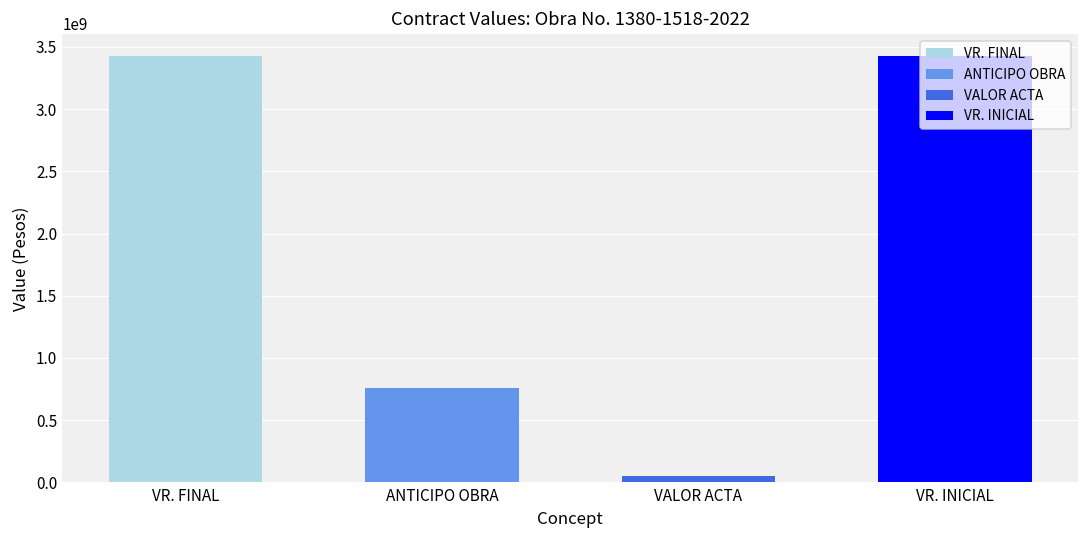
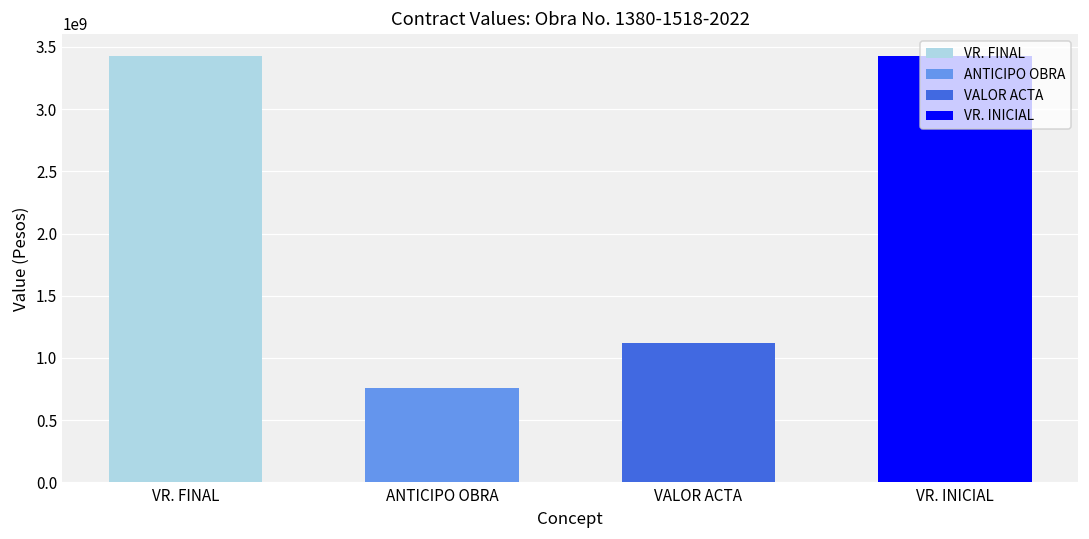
  {
    "VR. FINAL": 3430000000,
    "ANTICIPO OBRA": 760000000,
-   "VALOR ACTA": 50000000
+   "VALOR ACTA": 1120000000
  }
